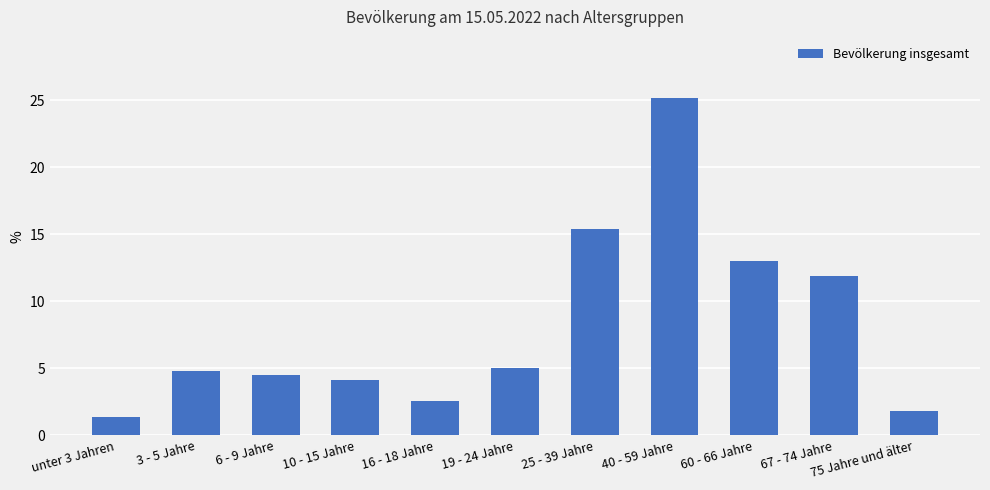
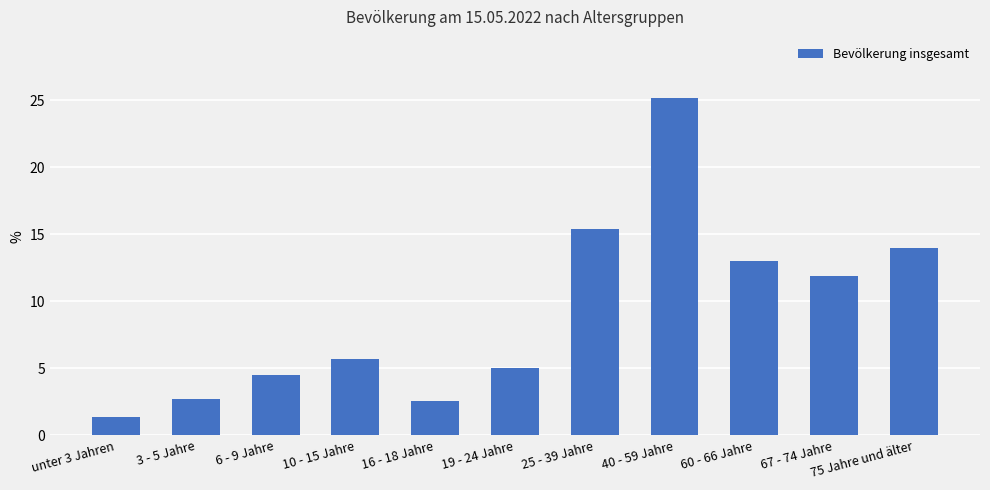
  {
    "unter 3 Jahren": 1.4,
-   "3 - 5 Jahre": 4.8,
+   "3 - 5 Jahre": 2.7,
    "6 - 9 Jahre": 4.5,
-   "10 - 15 Jahre": 4.1,
+   "10 - 15 Jahre": 5.7,
    "16 - 18 Jahre": 2.6,
    "19 - 24 Jahre": 5.0,
    "25 - 39 Jahre": 15.4,
    "40 - 59 Jahre": 25.2,
    "60 - 66 Jahre": 13.0,
    "67 - 74 Jahre": 11.9,
-   "75 Jahre und älter": 1.8
+   "75 Jahre und älter": 14.0
  }
